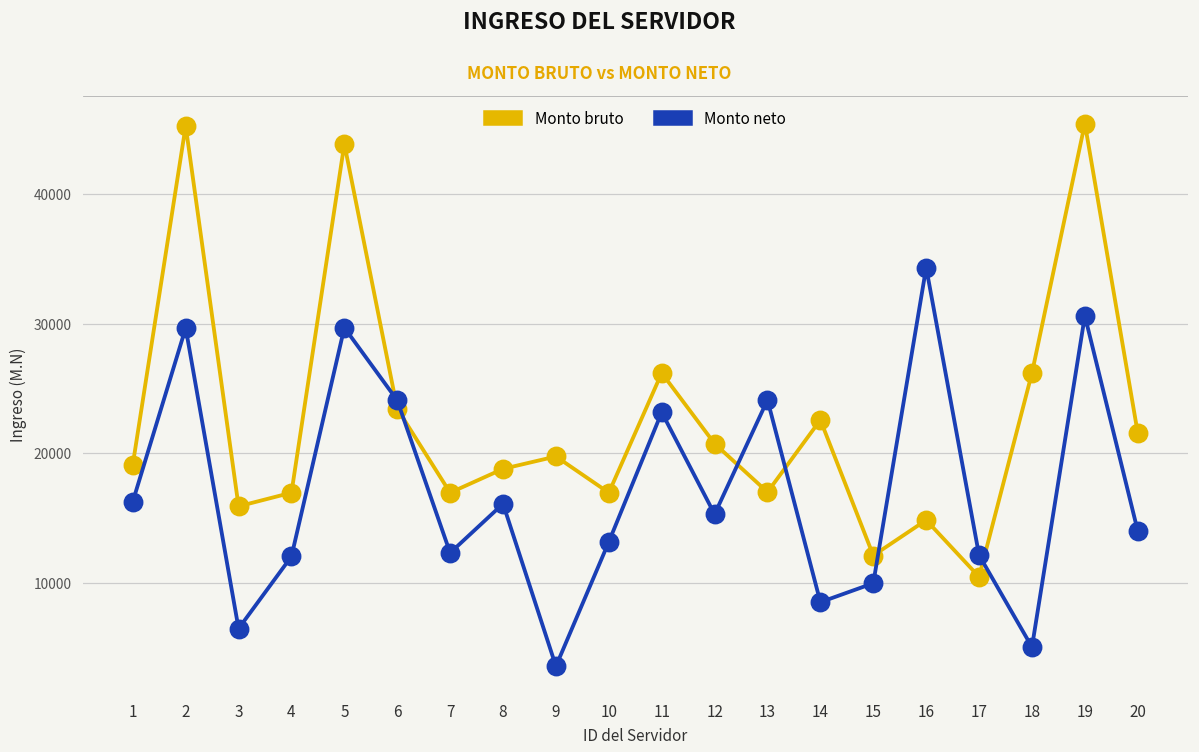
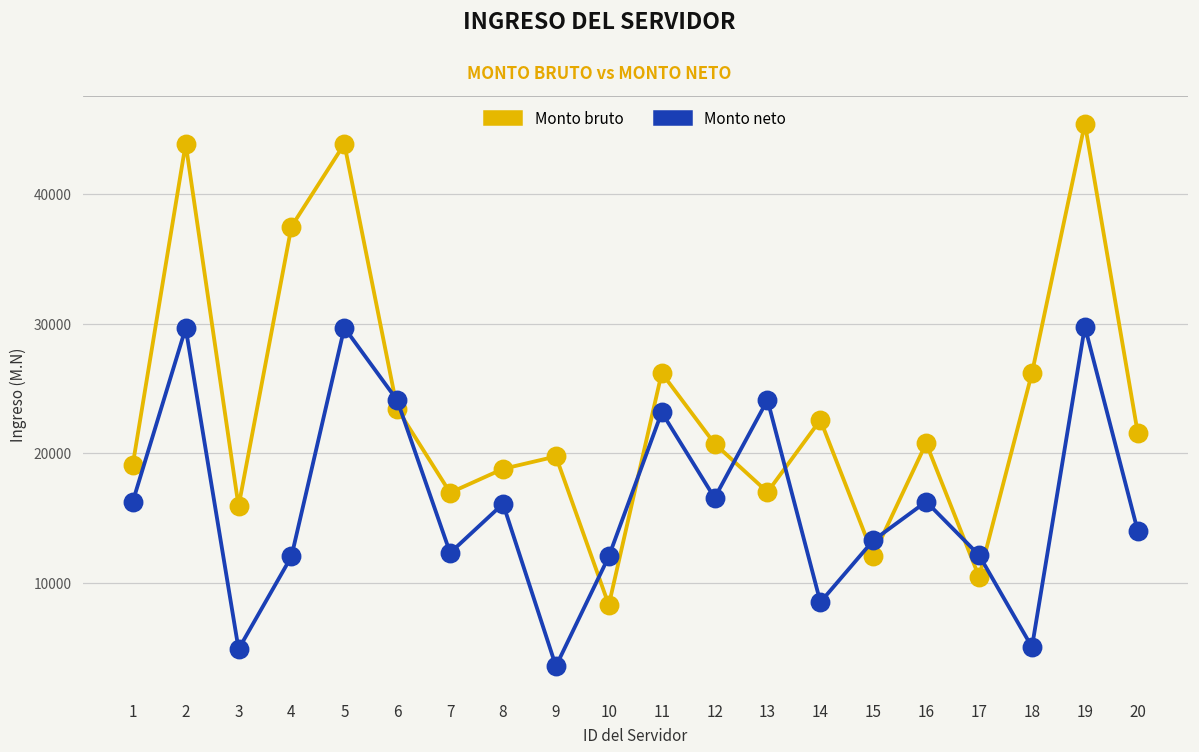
  {
    "Monto bruto": {
      "1": 19100,
-     "2": 45300,
+     "2": 43900,
      "3": 15900,
-     "4": 16900,
+     "4": 37500,
      "5": 43900,
      "6": 23400,
      "7": 16900,
      "8": 18800,
      "9": 19700,
-     "10": 16900,
+     "10": 8300,
      "11": 26200,
      "12": 20700,
      "13": 17000,
      "14": 22600,
      "15": 12100,
-     "16": 14800,
+     "16": 20800,
      "17": 10400,
      "18": 26200,
      "19": 45500,
      "20": 21600
    },
    "Monto neto": {
      "1": 16300,
      "2": 29700,
-     "3": 6500,
+     "3": 4900,
      "4": 12000,
      "5": 29700,
      "6": 24100,
      "7": 12300,
      "8": 16100,
      "9": 3500,
-     "10": 13100,
+     "10": 12000,
      "11": 23200,
-     "12": 15300,
+     "12": 16500,
      "13": 24100,
      "14": 8500,
-     "15": 10000,
-     "16": 34300,
+     "15": 13300,
+     "16": 16300,
      "17": 12100,
      "18": 5000,
-     "19": 30600,
+     "19": 29800,
      "20": 14000
    }
  }
